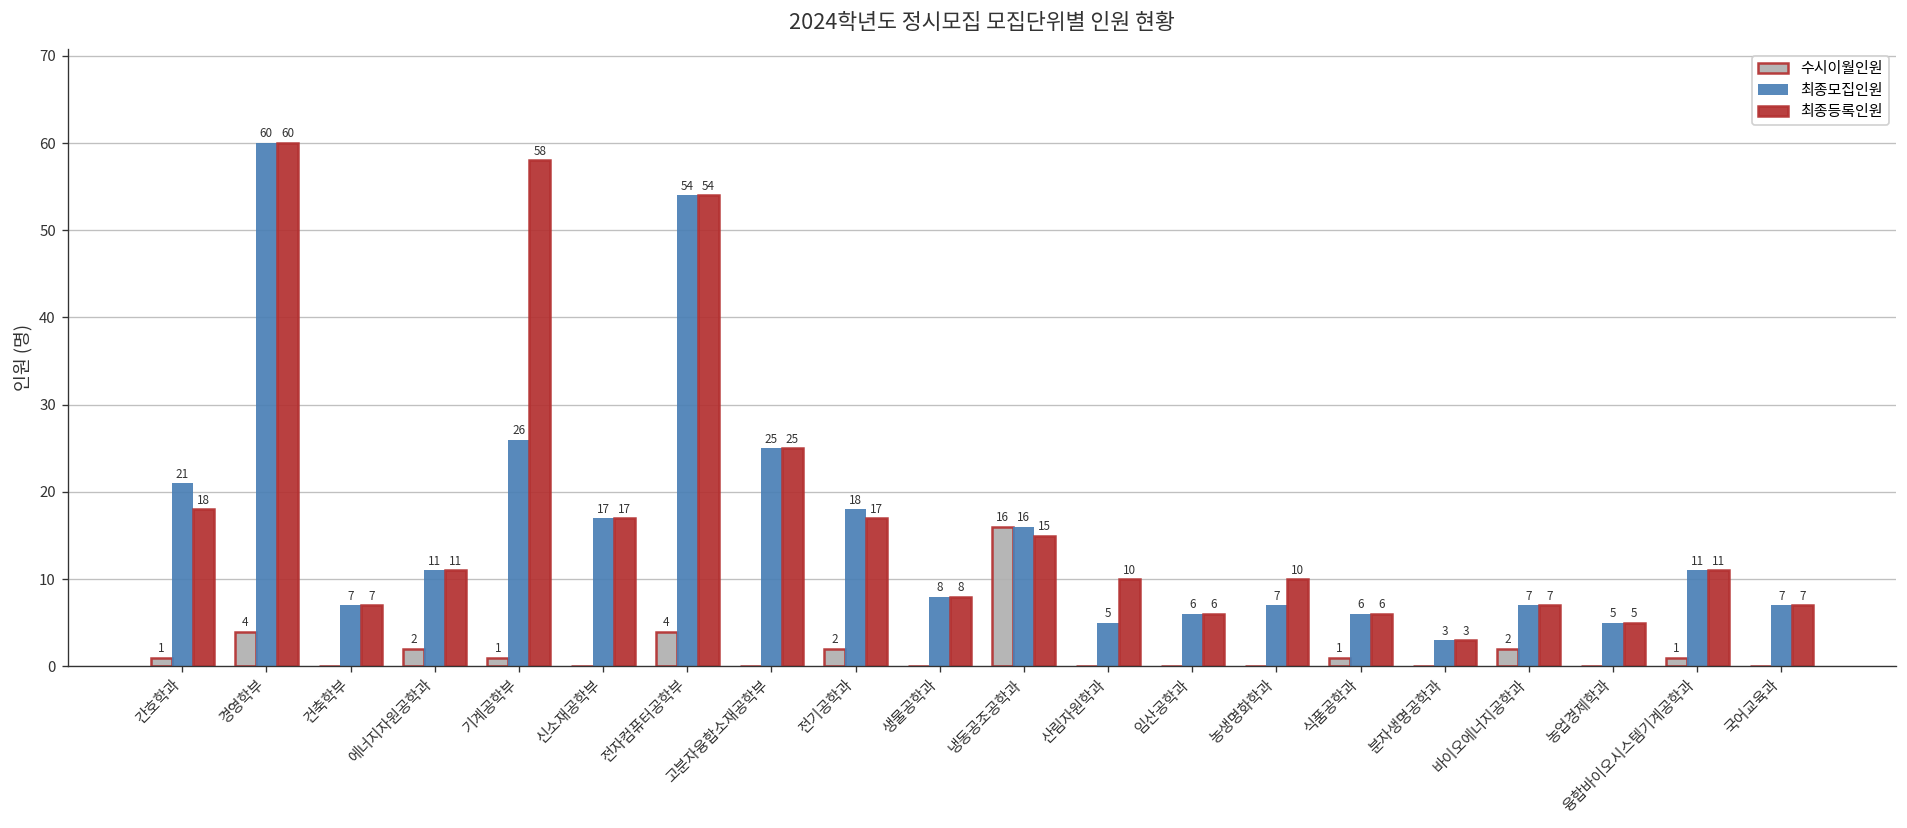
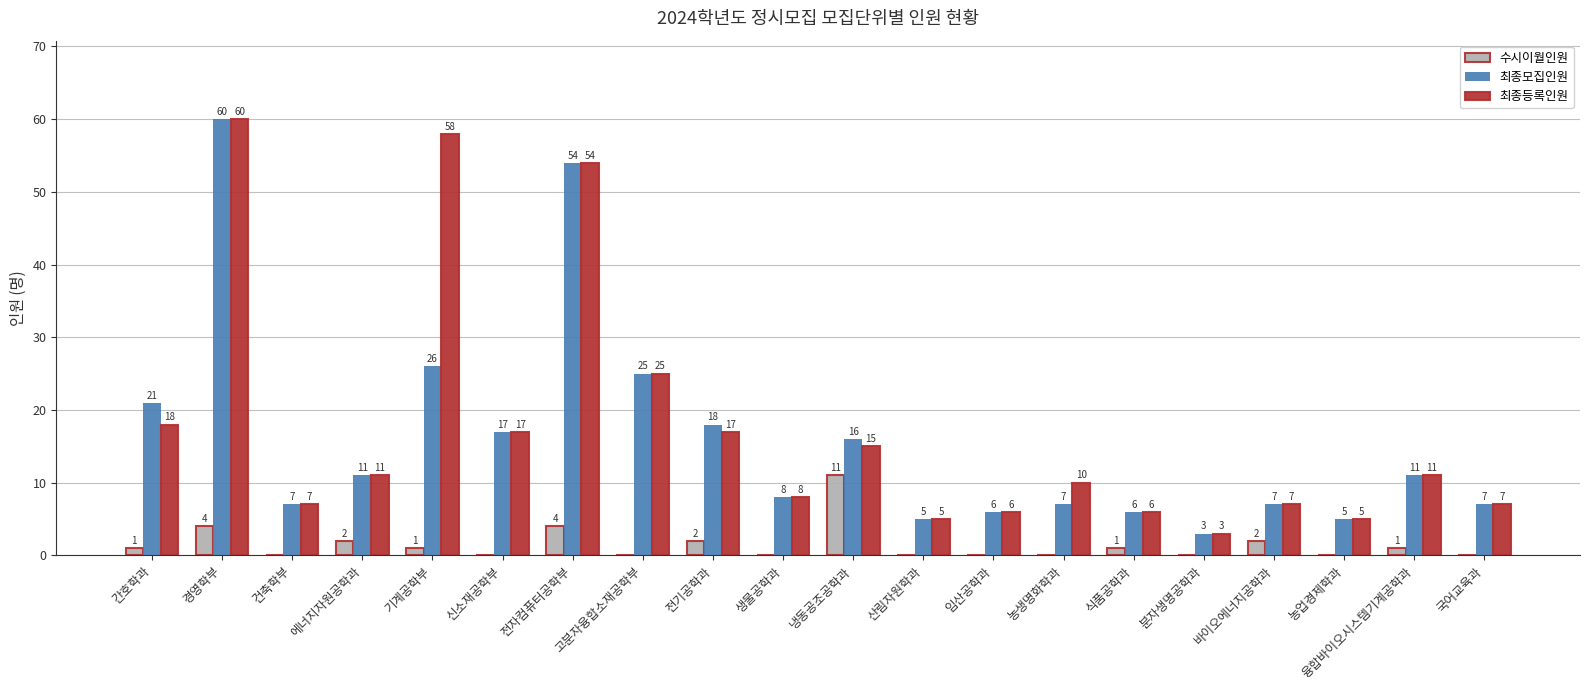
  {
    "수시이월인원": {
      "간호학과": 1,
      "경영학부": 4,
      "에너지자원공학과": 2,
      "기계공학부": 1,
      "전자컴퓨터공학부": 4,
      "전기공학과": 2,
-     "냉동공조공학과": 16,
+     "냉동공조공학과": 11,
      "식품공학과": 1,
      "바이오에너지공학과": 2,
      "융합바이오시스템기계공학과": 1
    },
    "최종모집인원": {
      "간호학과": 21,
      "경영학부": 60,
      "건축학부": 7,
      "에너지자원공학과": 11,
      "기계공학부": 26,
      "신소재공학부": 17,
      "전자컴퓨터공학부": 54,
      "고분자융합소재공학부": 25,
      "전기공학과": 18,
      "생물공학과": 8,
      "냉동공조공학과": 16,
      "산림자원학과": 5,
      "임산공학과": 6,
      "농생명화학과": 7,
      "식품공학과": 6,
      "분자생명공학과": 3,
      "바이오에너지공학과": 7,
      "농업경제학과": 5,
      "융합바이오시스템기계공학과": 11,
      "국어교육과": 7
    },
    "최종등록인원": {
      "간호학과": 18,
      "경영학부": 60,
      "건축학부": 7,
      "에너지자원공학과": 11,
      "기계공학부": 58,
      "신소재공학부": 17,
      "전자컴퓨터공학부": 54,
      "고분자융합소재공학부": 25,
      "전기공학과": 17,
      "생물공학과": 8,
      "냉동공조공학과": 15,
-     "산림자원학과": 10,
+     "산림자원학과": 5,
      "임산공학과": 6,
      "농생명화학과": 10,
      "식품공학과": 6,
      "분자생명공학과": 3,
      "바이오에너지공학과": 7,
      "농업경제학과": 5,
      "융합바이오시스템기계공학과": 11,
      "국어교육과": 7
    }
  }
